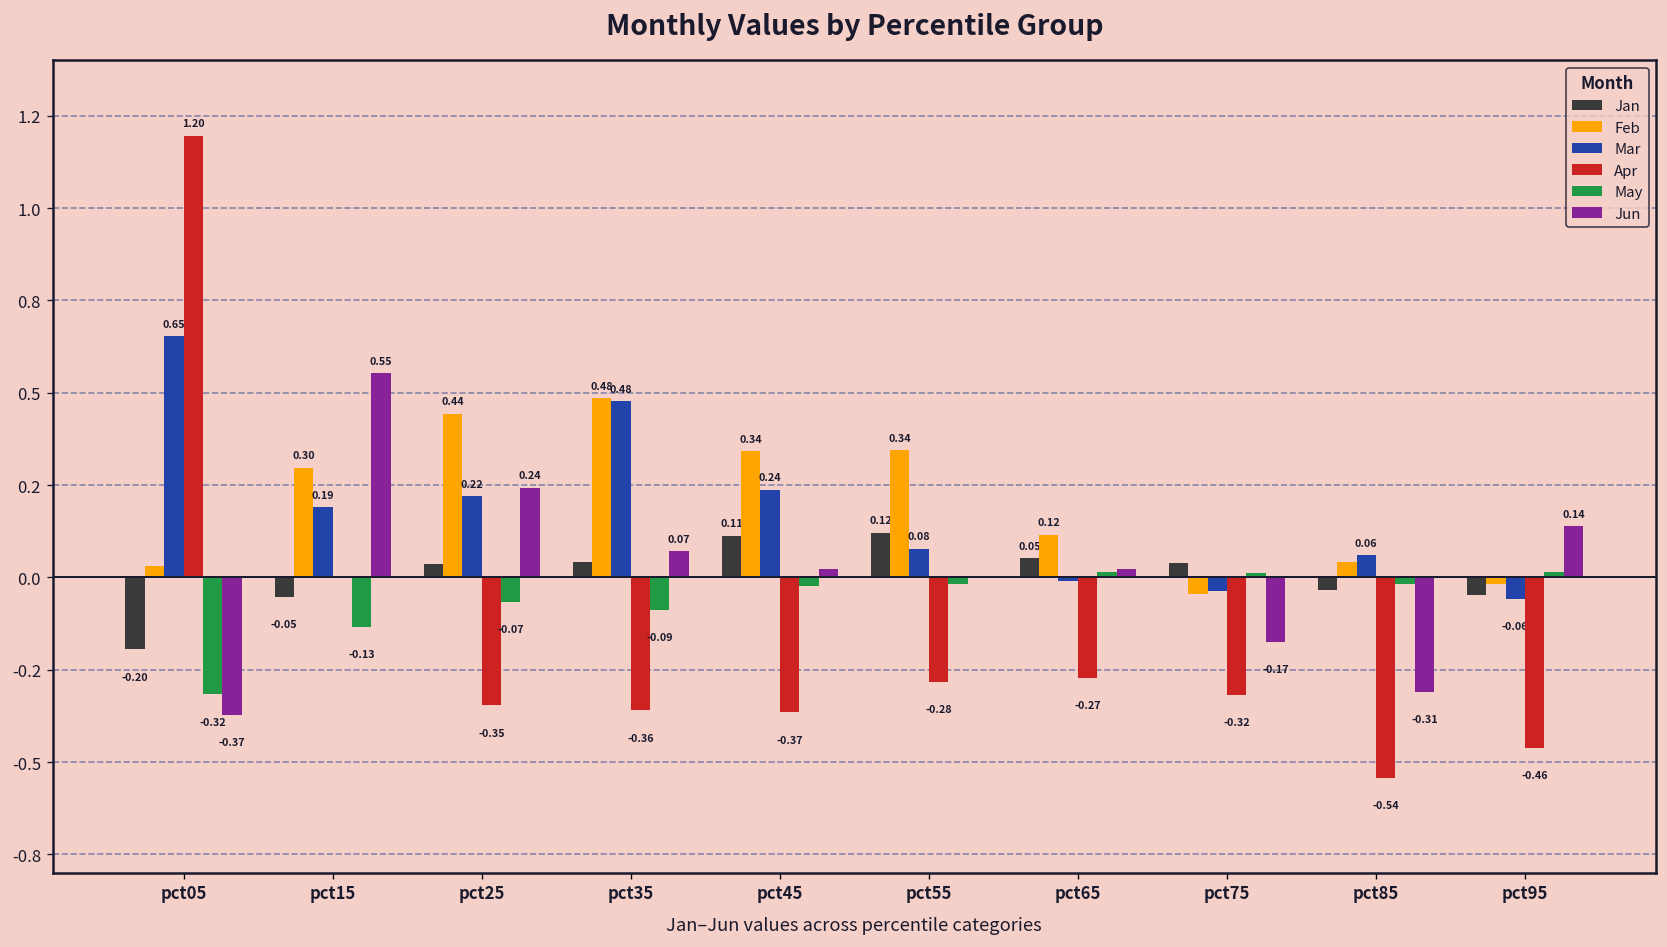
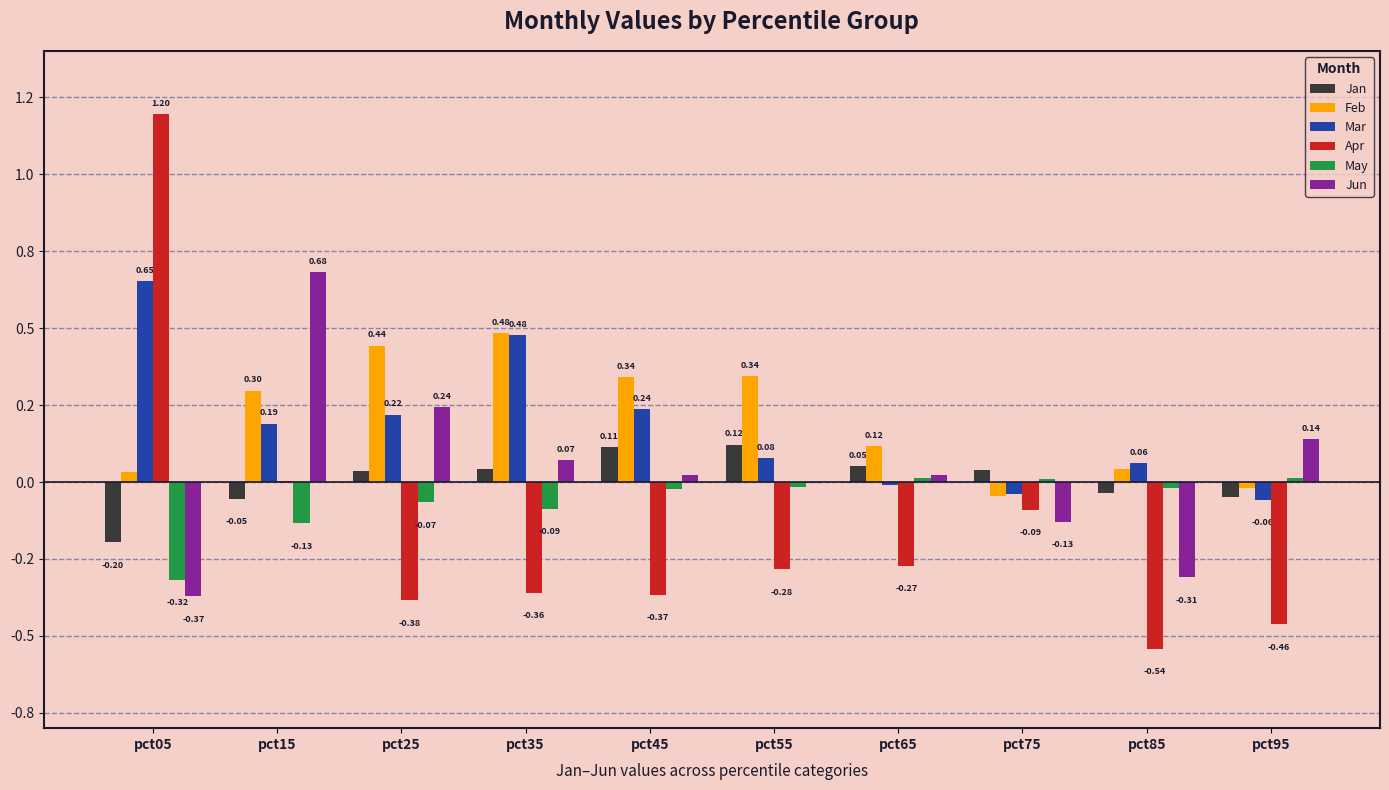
  {
    "Jan": {
      "pct05": -0.20,
      "pct15": -0.05,
      "pct45": 0.11,
      "pct55": 0.12,
      "pct65": 0.05
    },
    "Feb": {
      "pct15": 0.30,
      "pct25": 0.44,
      "pct35": 0.48,
      "pct45": 0.34,
      "pct55": 0.34,
      "pct65": 0.12
    },
    "Mar": {
      "pct05": 0.65,
      "pct15": 0.19,
      "pct25": 0.22,
      "pct35": 0.48,
      "pct45": 0.24,
      "pct55": 0.08,
      "pct85": 0.06,
      "pct95": -0.06
    },
    "Apr": {
      "pct05": 1.20,
-     "pct25": -0.35,
+     "pct25": -0.38,
      "pct35": -0.36,
      "pct45": -0.37,
      "pct55": -0.28,
      "pct65": -0.27,
-     "pct75": -0.32,
+     "pct75": -0.09,
      "pct85": -0.54,
      "pct95": -0.46
    },
    "May": {
      "pct05": -0.32,
      "pct15": -0.13,
      "pct25": -0.07,
      "pct35": -0.09
    },
    "Jun": {
      "pct05": -0.37,
-     "pct15": 0.55,
+     "pct15": 0.68,
      "pct25": 0.24,
      "pct35": 0.07,
-     "pct75": -0.17,
+     "pct75": -0.13,
      "pct85": -0.31,
      "pct95": 0.14
    }
  }
